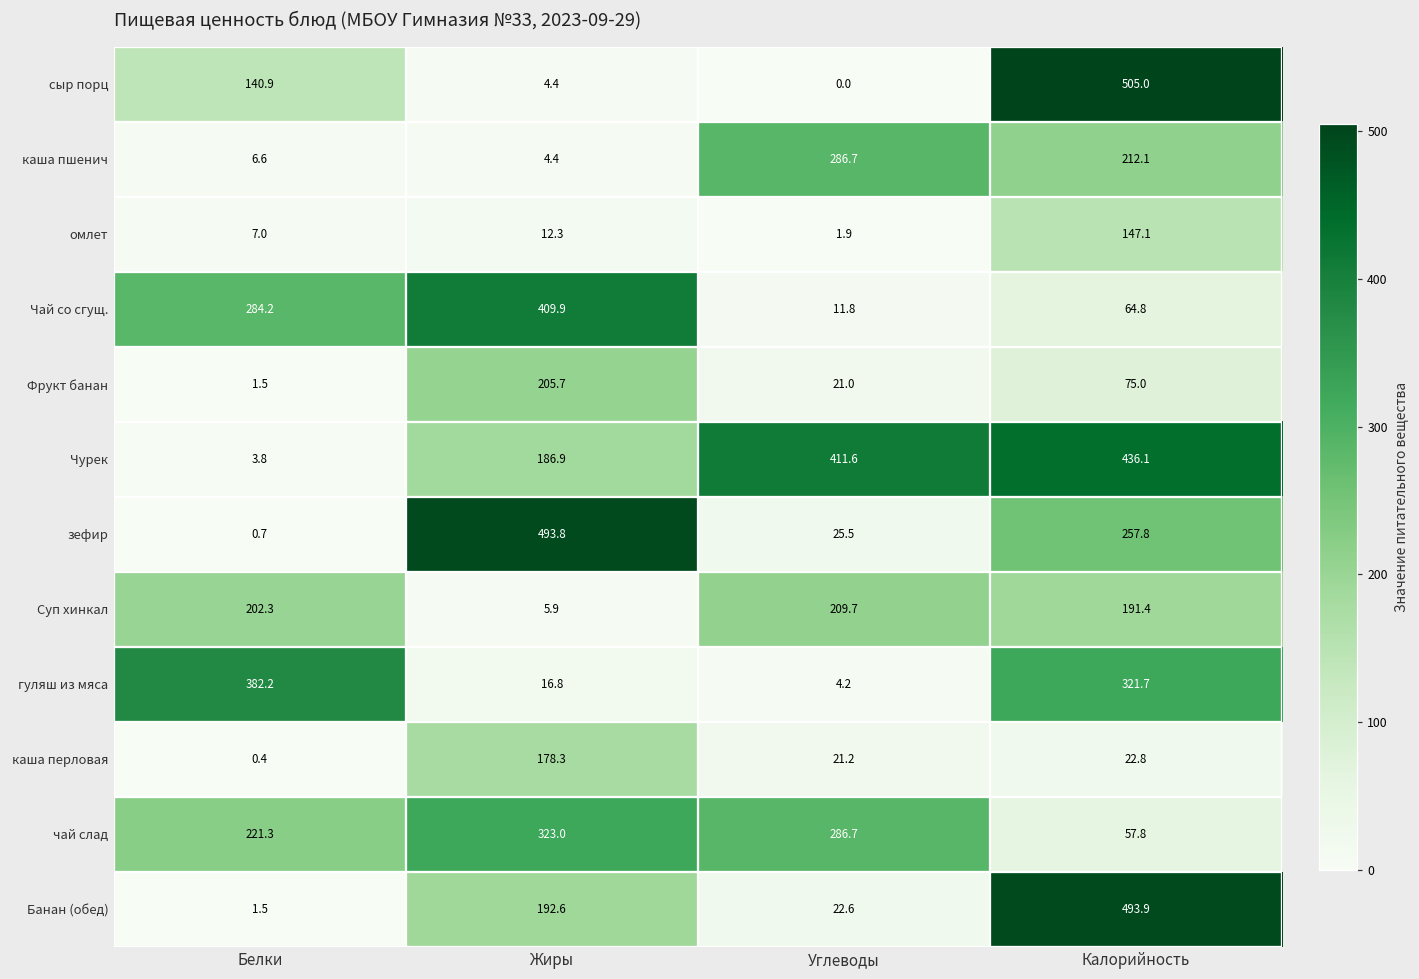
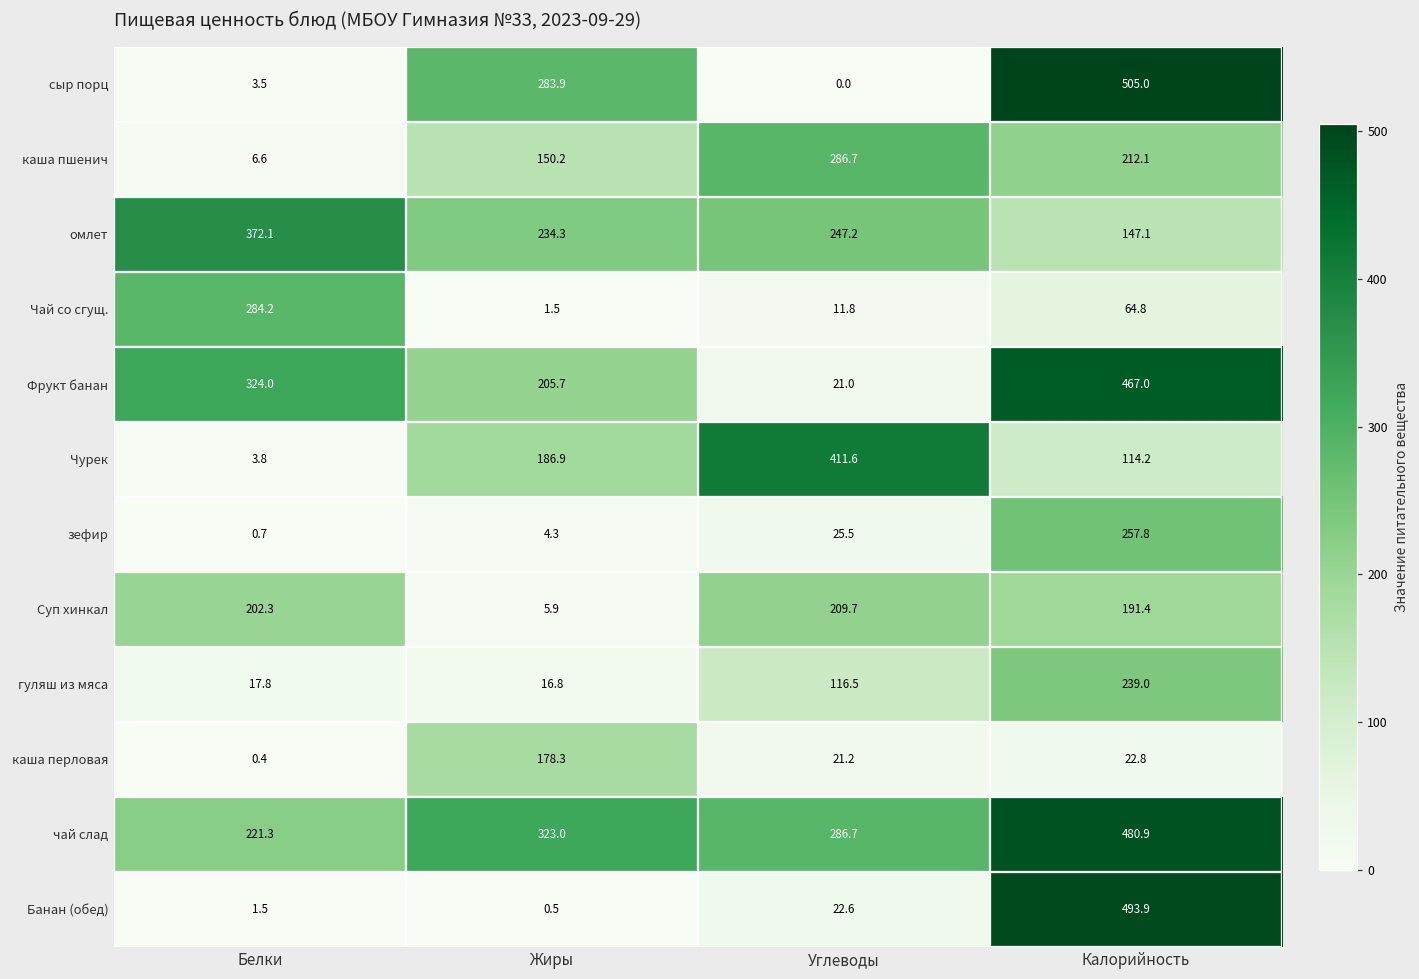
  {
    "сыр порц": {
-     "Белки": 140.9,
-     "Жиры": 4.4,
+     "Белки": 3.5,
+     "Жиры": 283.9,
      "Углеводы": 0.0,
      "Калорийность": 505.0
    },
    "каша пшенич": {
      "Белки": 6.6,
-     "Жиры": 4.4,
+     "Жиры": 150.2,
      "Углеводы": 286.7,
      "Калорийность": 212.1
    },
    "омлет": {
-     "Белки": 7.0,
-     "Жиры": 12.3,
-     "Углеводы": 1.9,
+     "Белки": 372.1,
+     "Жиры": 234.3,
+     "Углеводы": 247.2,
      "Калорийность": 147.1
    },
    "Чай со сгущ.": {
      "Белки": 284.2,
-     "Жиры": 409.9,
+     "Жиры": 1.5,
      "Углеводы": 11.8,
      "Калорийность": 64.8
    },
    "Фрукт банан": {
-     "Белки": 1.5,
+     "Белки": 324.0,
      "Жиры": 205.7,
      "Углеводы": 21.0,
-     "Калорийность": 75.0
+     "Калорийность": 467.0
    },
    "Чурек": {
      "Белки": 3.8,
      "Жиры": 186.9,
      "Углеводы": 411.6,
-     "Калорийность": 436.1
+     "Калорийность": 114.2
    },
    "зефир": {
      "Белки": 0.7,
-     "Жиры": 493.8,
+     "Жиры": 4.3,
      "Углеводы": 25.5,
      "Калорийность": 257.8
    },
    "Суп хинкал": {
      "Белки": 202.3,
      "Жиры": 5.9,
      "Углеводы": 209.7,
      "Калорийность": 191.4
    },
    "гуляш из мяса": {
-     "Белки": 382.2,
+     "Белки": 17.8,
      "Жиры": 16.8,
-     "Углеводы": 4.2,
-     "Калорийность": 321.7
+     "Углеводы": 116.5,
+     "Калорийность": 239.0
    },
    "каша перловая": {
      "Белки": 0.4,
      "Жиры": 178.3,
      "Углеводы": 21.2,
      "Калорийность": 22.8
    },
    "чай слад": {
      "Белки": 221.3,
      "Жиры": 323.0,
      "Углеводы": 286.7,
-     "Калорийность": 57.8
+     "Калорийность": 480.9
    },
    "Банан (обед)": {
      "Белки": 1.5,
-     "Жиры": 192.6,
+     "Жиры": 0.5,
      "Углеводы": 22.6,
      "Калорийность": 493.9
    }
  }
